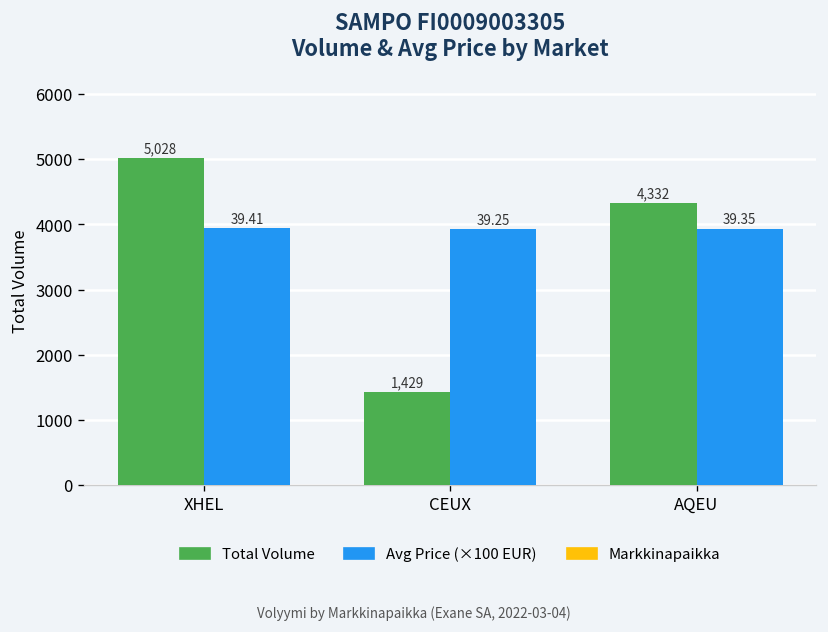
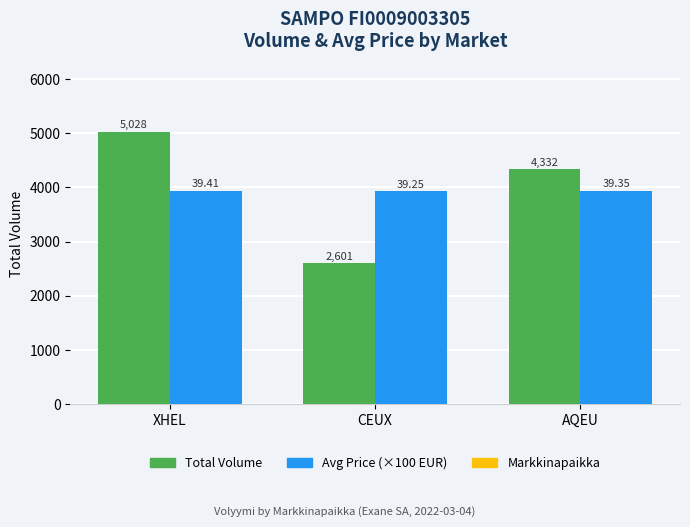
  {
    "Total Volume": {
      "XHEL": "5,028",
-     "CEUX": "1,429",
+     "CEUX": "2,601",
      "AQEU": "4,332"
    }
  }
